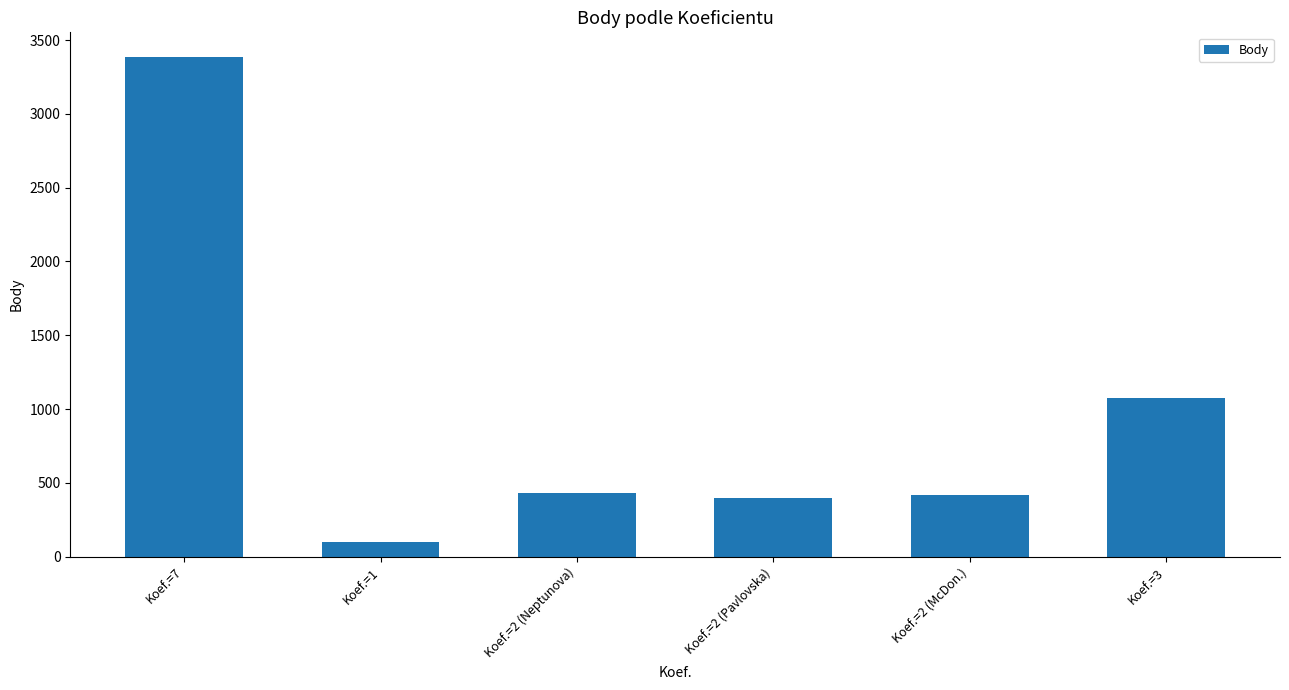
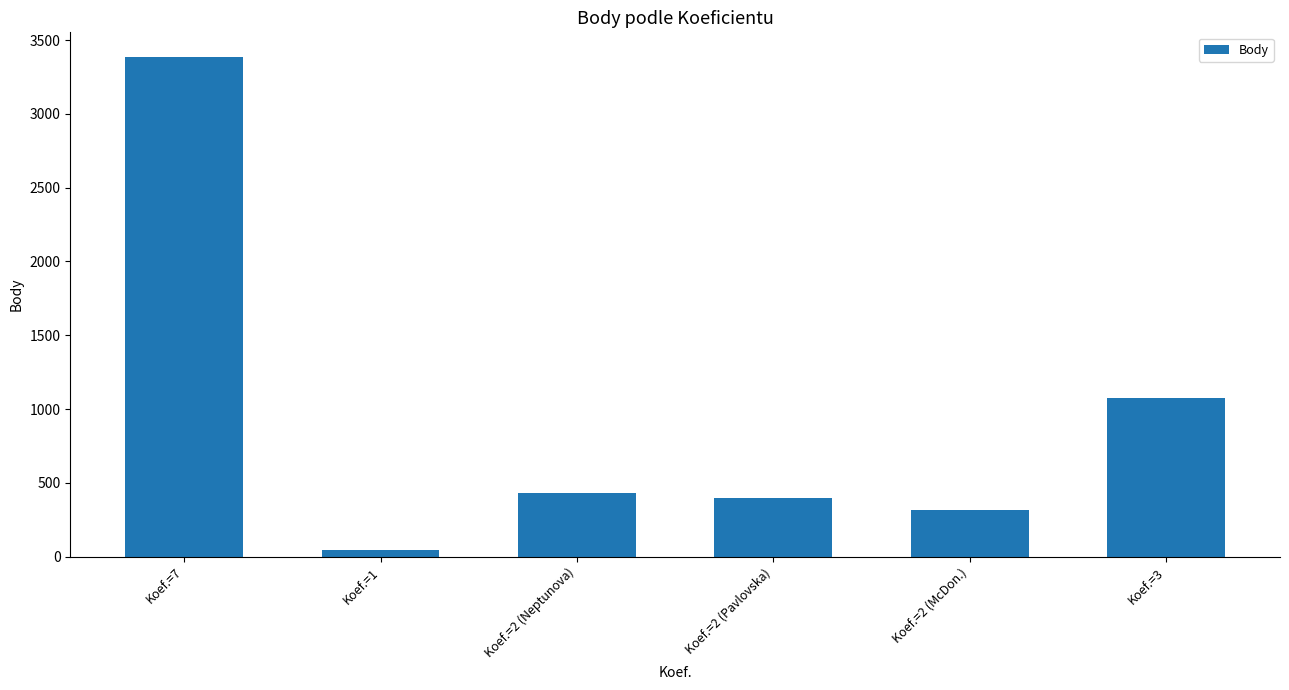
  {
    "Koef.=7": 3380,
-   "Koef.=1": 100,
+   "Koef.=1": 40,
    "Koef.=2 (Neptunova)": 430,
    "Koef.=2 (Pavlovska)": 400,
-   "Koef.=2 (McDon.)": 420,
+   "Koef.=2 (McDon.)": 320,
    "Koef.=3": 1080
  }
